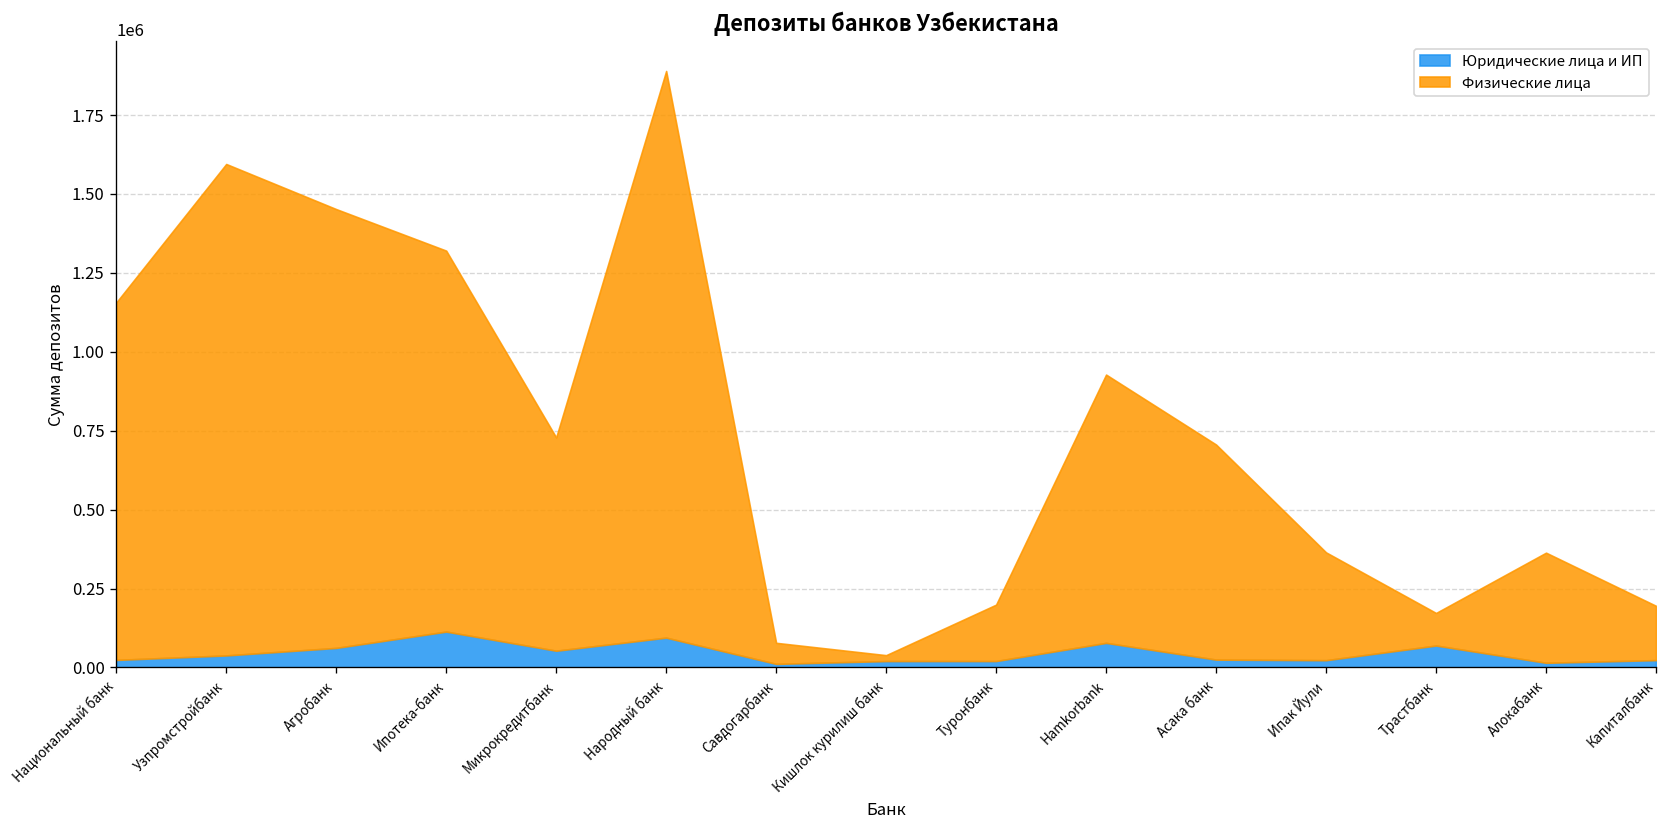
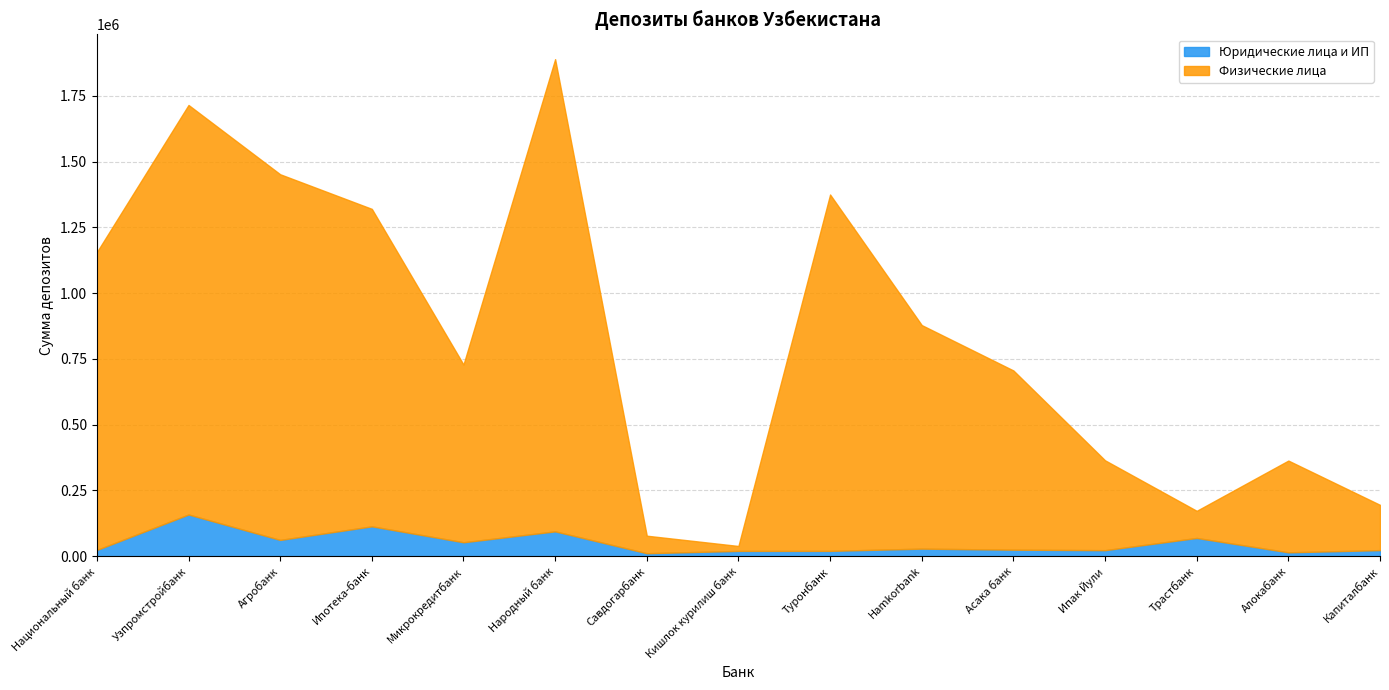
  {
    "Юридические лица и ИП": {
      "Национальный банк": 20000,
-     "Узпромстройбанк": 40000,
+     "Узпромстройбанк": 160000,
      "Агробанк": 60000,
      "Ипотека-банк": 110000,
      "Микрокредитбанк": 50000,
      "Народный банк": 90000,
      "Савдогарбанк": 10000,
      "Кишлок курилиш банк": 20000,
      "Туронбанк": 20000,
-     "Hamkorbank": 80000,
+     "Hamkorbank": 30000,
      "Асака банк": 20000,
      "Ипак Йули": 20000,
      "Трастбанк": 70000,
      "Алокабанк": 10000,
      "Капиталбанк": 20000
    },
    "Физические лица": {
      "Национальный банк": 1130000,
      "Узпромстройбанк": 1560000,
      "Агробанк": 1390000,
      "Ипотека-банк": 1210000,
      "Микрокредитбанк": 680000,
      "Народный банк": 1800000,
      "Савдогарбанк": 70000,
      "Кишлок курилиш банк": 20000,
-     "Туронбанк": 180000,
+     "Туронбанк": 1350000,
      "Hamkorbank": 850000,
      "Асака банк": 680000,
      "Ипак Йули": 340000,
      "Трастбанк": 100000,
      "Алокабанк": 350000,
      "Капиталбанк": 170000
    }
  }
